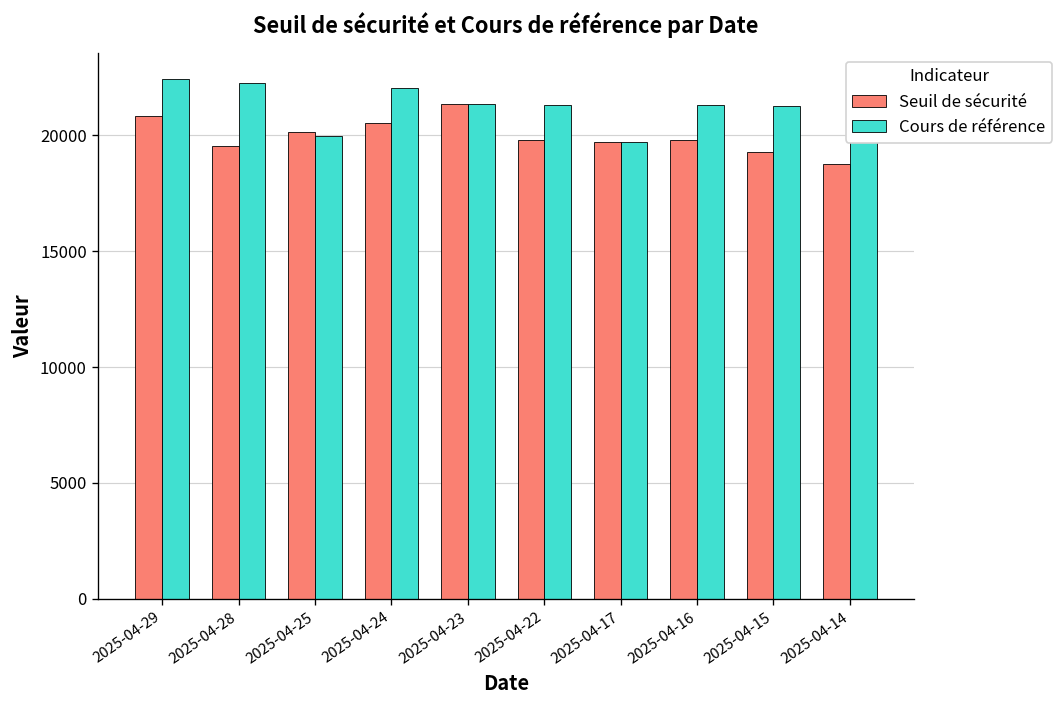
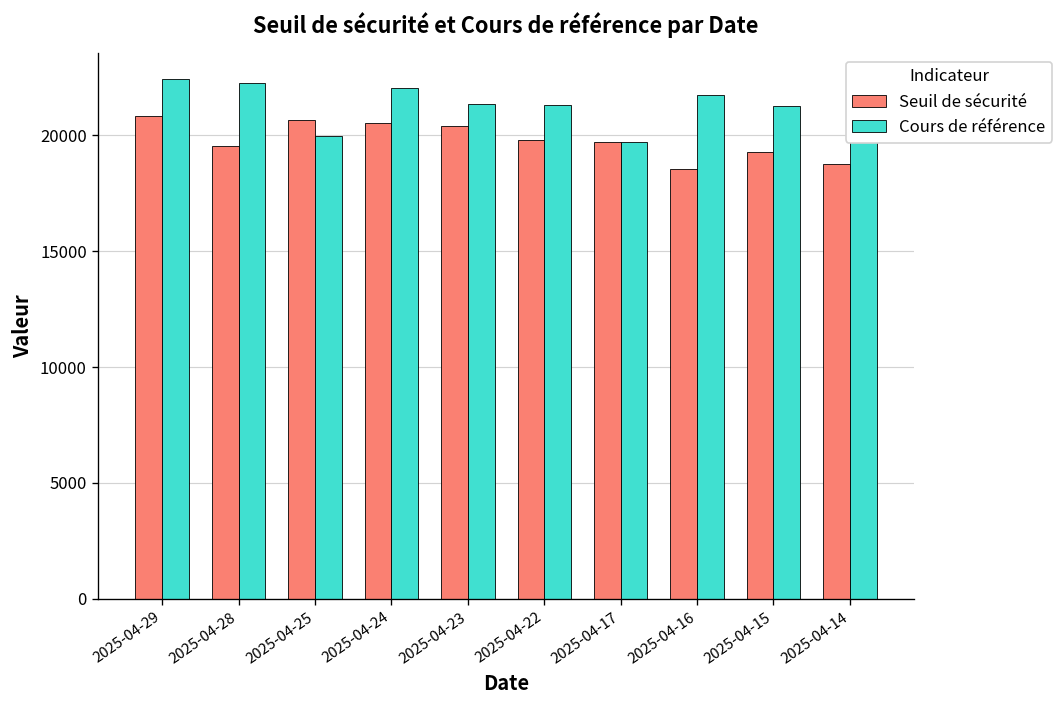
  {
    "Seuil de sécurité": {
      "2025-04-29": 20900,
      "2025-04-28": 19500,
-     "2025-04-25": 20200,
+     "2025-04-25": 20700,
      "2025-04-24": 20500,
-     "2025-04-23": 21400,
+     "2025-04-23": 20400,
      "2025-04-22": 19800,
      "2025-04-17": 19700,
-     "2025-04-16": 19800,
+     "2025-04-16": 18500,
      "2025-04-15": 19300,
      "2025-04-14": 18800
    },
    "Cours de référence": {
      "2025-04-29": 22400,
      "2025-04-28": 22300,
      "2025-04-25": 20000,
      "2025-04-24": 22100,
      "2025-04-23": 21400,
      "2025-04-22": 21300,
      "2025-04-17": 19700,
-     "2025-04-16": 21300,
+     "2025-04-16": 21800,
      "2025-04-15": 21300
    }
  }
